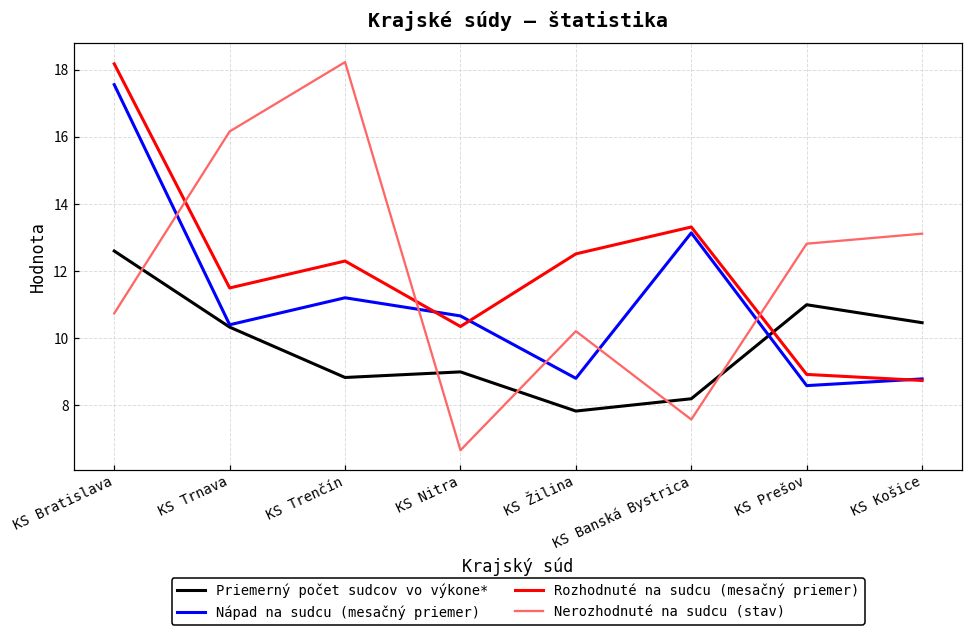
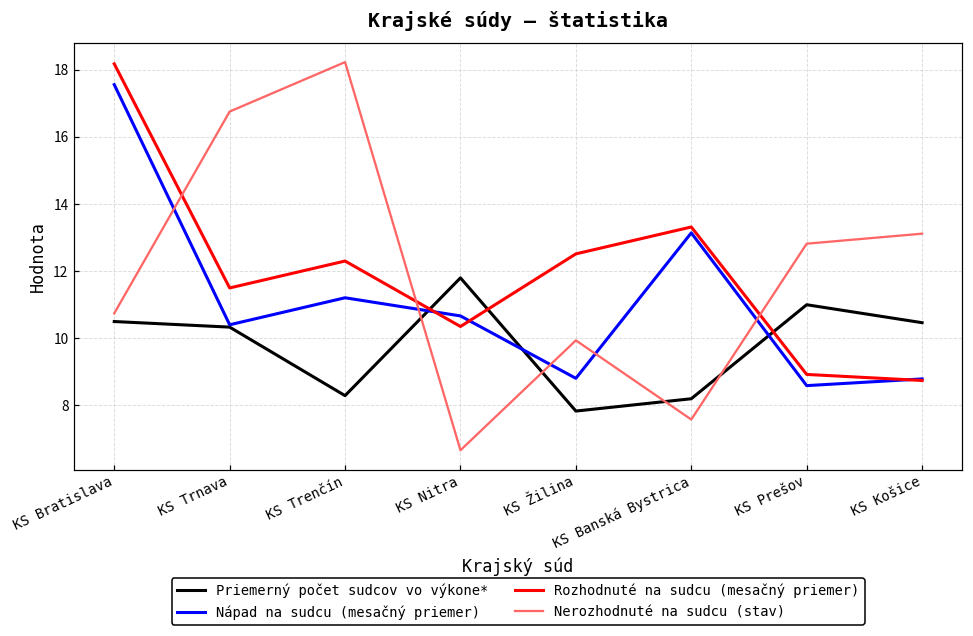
  {
    "Priemerný počet sudcov vo výkone*": {
-     "KS Bratislava": 12.6,
-     "KS Trenčín": 8.8,
-     "KS Nitra": 9.0,
+     "KS Bratislava": 10.5,
+     "KS Trenčín": 8.3,
+     "KS Nitra": 11.8,
      "KS Žilina": 7.8,
      "KS Banská Bystrica": 8.2,
      "KS Prešov": 11.0,
      "KS Košice": 10.5
    },
    "Nápad na sudcu (mesačný priemer)": {
      "KS Bratislava": 17.6,
      "KS Trenčín": 11.2,
      "KS Nitra": 10.7,
      "KS Žilina": 8.8,
      "KS Banská Bystrica": 13.1,
      "KS Prešov": 8.6
    },
    "Rozhodnuté na sudcu (mesačný priemer)": {
      "KS Bratislava": 18.2,
      "KS Trnava": 11.5,
      "KS Trenčín": 12.3,
      "KS Nitra": 10.4,
      "KS Žilina": 12.5,
      "KS Banská Bystrica": 13.3,
      "KS Prešov": 8.9
    },
    "Nerozhodnuté na sudcu (stav)": {
      "KS Bratislava": 10.7,
-     "KS Trnava": 16.2,
+     "KS Trnava": 16.8,
      "KS Trenčín": 18.2,
      "KS Nitra": 6.7,
-     "KS Žilina": 10.2,
+     "KS Žilina": 9.9,
      "KS Banská Bystrica": 7.6,
      "KS Prešov": 12.8,
      "KS Košice": 13.1
    }
  }
